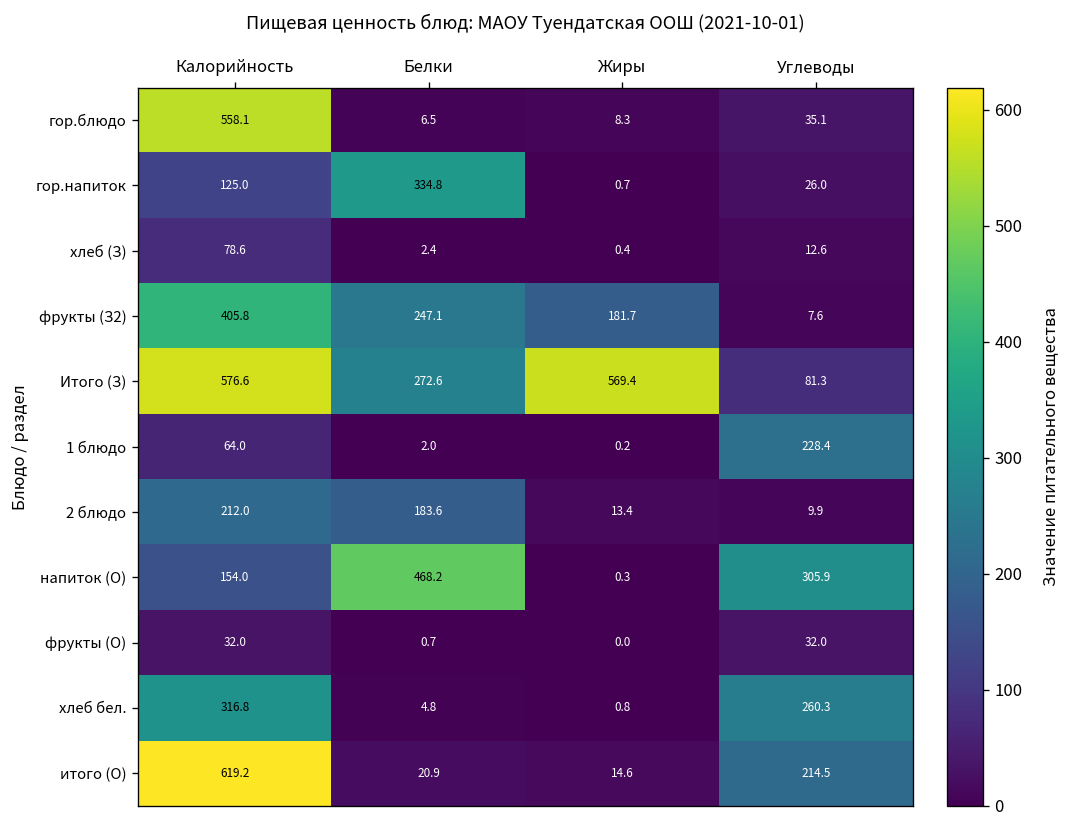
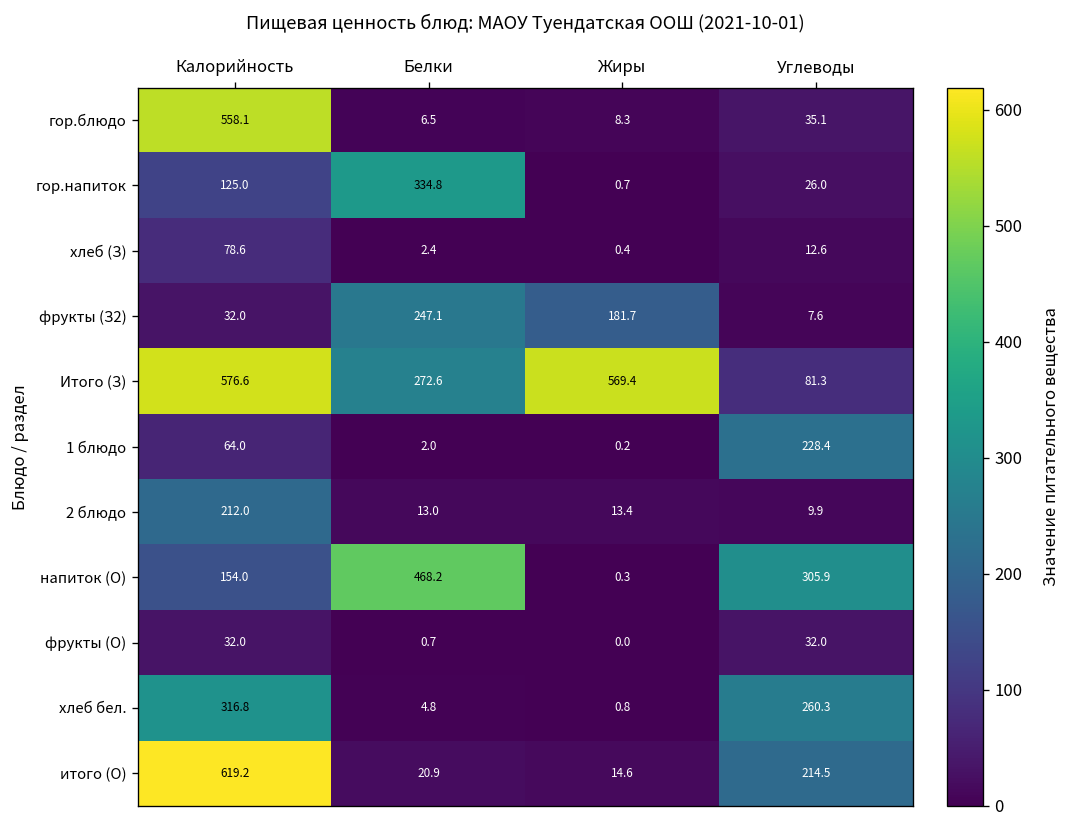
  {
    "гор.блюдо": {
      "Калорийность": 558.1,
      "Белки": 6.5,
      "Жиры": 8.3,
      "Углеводы": 35.1
    },
    "гор.напиток": {
      "Калорийность": 125.0,
      "Белки": 334.8,
      "Жиры": 0.7,
      "Углеводы": 26.0
    },
    "хлеб (З)": {
      "Калорийность": 78.6,
      "Белки": 2.4,
      "Жиры": 0.4,
      "Углеводы": 12.6
    },
    "фрукты (З2)": {
-     "Калорийность": 405.8,
+     "Калорийность": 32.0,
      "Белки": 247.1,
      "Жиры": 181.7,
      "Углеводы": 7.6
    },
    "Итого (З)": {
      "Калорийность": 576.6,
      "Белки": 272.6,
      "Жиры": 569.4,
      "Углеводы": 81.3
    },
    "1 блюдо": {
      "Калорийность": 64.0,
      "Белки": 2.0,
      "Жиры": 0.2,
      "Углеводы": 228.4
    },
    "2 блюдо": {
      "Калорийность": 212.0,
-     "Белки": 183.6,
+     "Белки": 13.0,
      "Жиры": 13.4,
      "Углеводы": 9.9
    },
    "напиток (О)": {
      "Калорийность": 154.0,
      "Белки": 468.2,
      "Жиры": 0.3,
      "Углеводы": 305.9
    },
    "фрукты (О)": {
      "Калорийность": 32.0,
      "Белки": 0.7,
      "Жиры": 0.0,
      "Углеводы": 32.0
    },
    "хлеб бел.": {
      "Калорийность": 316.8,
      "Белки": 4.8,
      "Жиры": 0.8,
      "Углеводы": 260.3
    },
    "итого (О)": {
      "Калорийность": 619.2,
      "Белки": 20.9,
      "Жиры": 14.6,
      "Углеводы": 214.5
    }
  }
